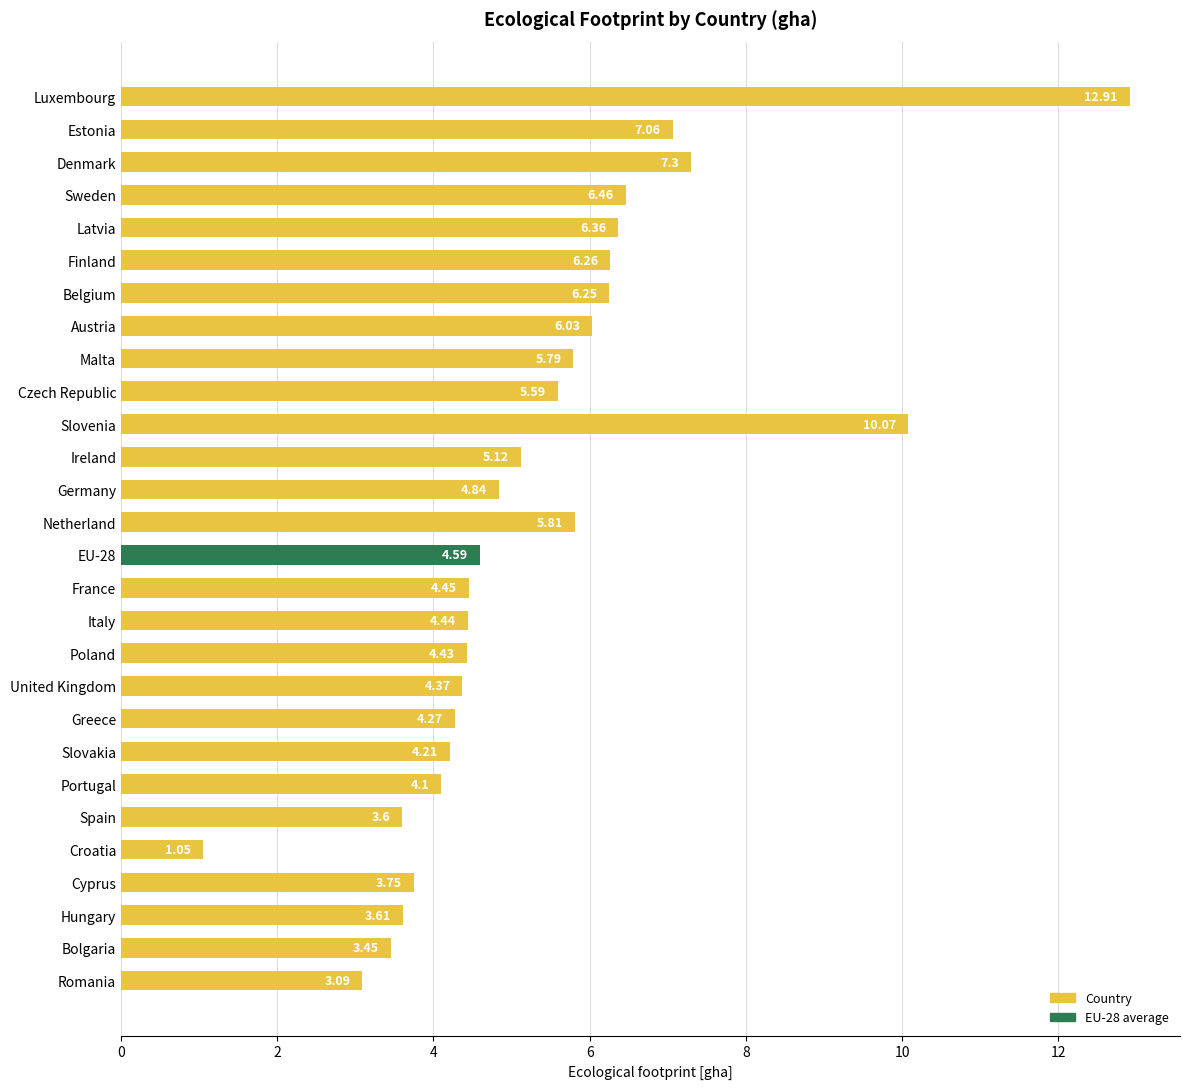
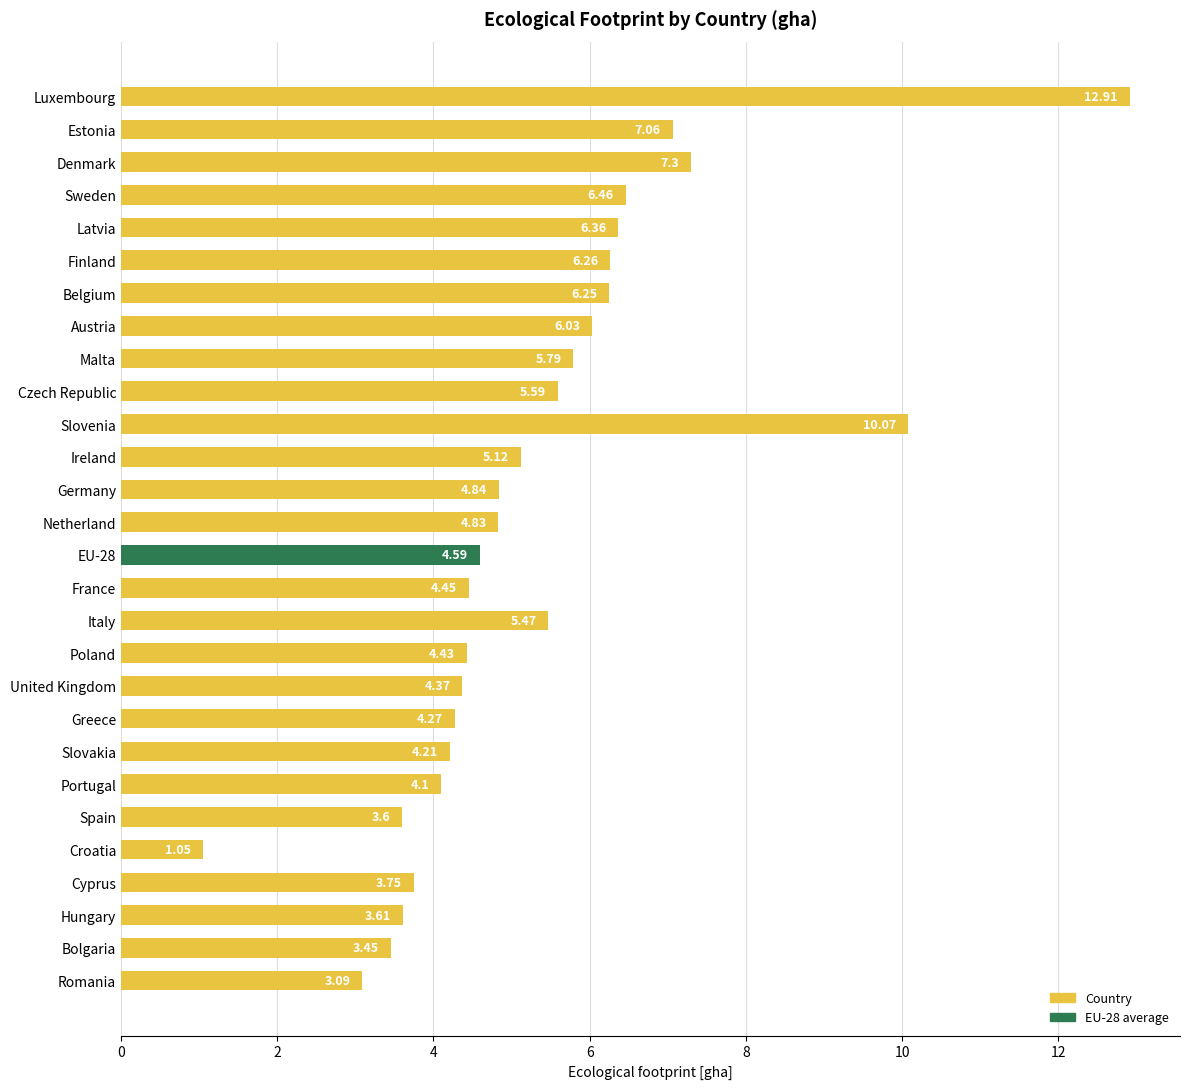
  {
    "Luxembourg": 12.91,
    "Estonia": 7.06,
    "Denmark": 7.3,
    "Sweden": 6.46,
    "Latvia": 6.36,
    "Finland": 6.26,
    "Belgium": 6.25,
    "Austria": 6.03,
    "Malta": 5.79,
    "Czech Republic": 5.59,
    "Slovenia": 10.07,
    "Ireland": 5.12,
    "Germany": 4.84,
-   "Netherland": 5.81,
+   "Netherland": 4.83,
    "EU-28": 4.59,
    "France": 4.45,
-   "Italy": 4.44,
+   "Italy": 5.47,
    "Poland": 4.43,
    "United Kingdom": 4.37,
    "Greece": 4.27,
    "Slovakia": 4.21,
    "Portugal": 4.1,
    "Spain": 3.6,
    "Croatia": 1.05,
    "Cyprus": 3.75,
    "Hungary": 3.61,
    "Bolgaria": 3.45,
    "Romania": 3.09
  }
